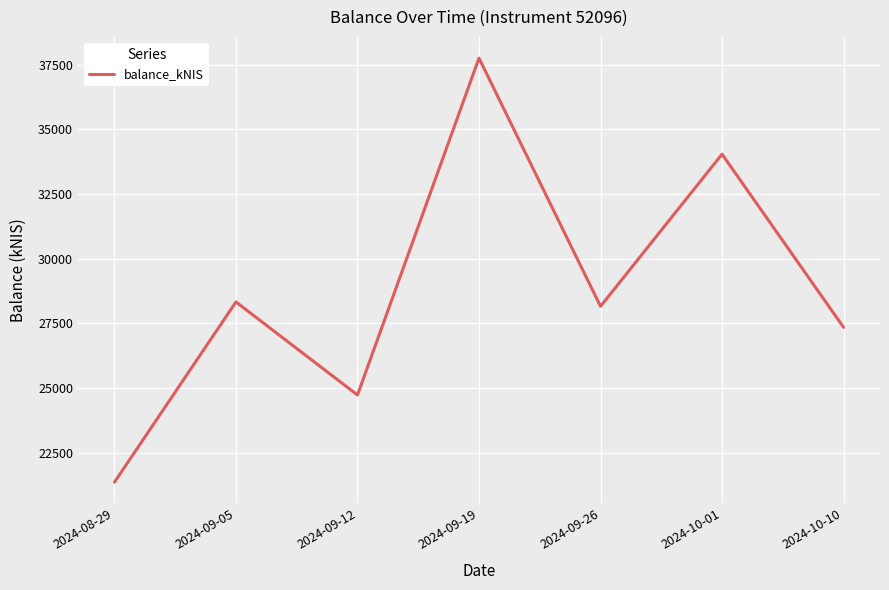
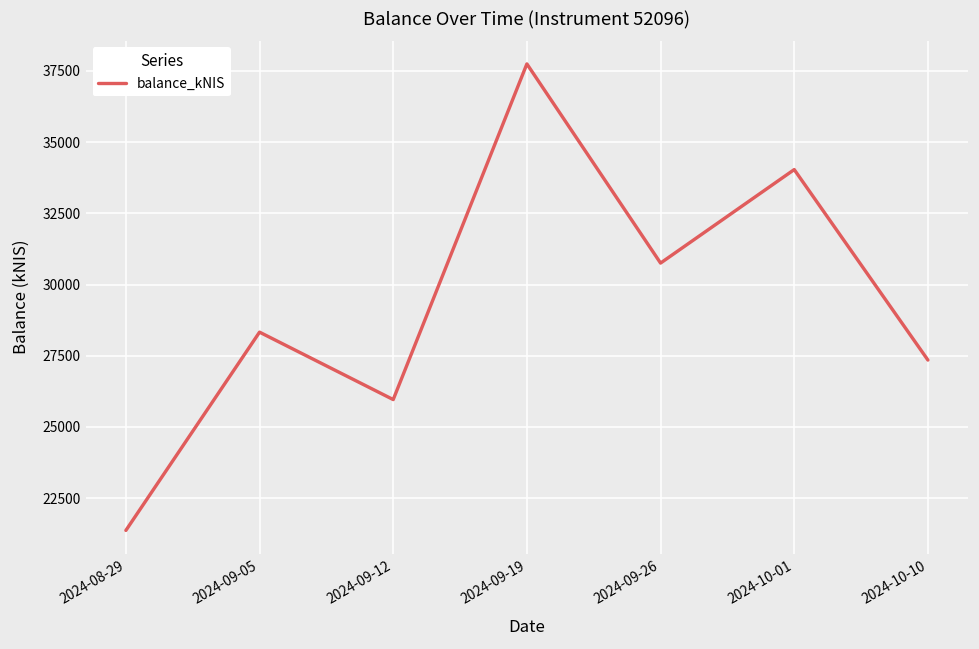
  {
    "2024-08-29": 21400,
    "2024-09-05": 28300,
-   "2024-09-12": 24700,
+   "2024-09-12": 26000,
    "2024-09-19": 37700,
-   "2024-09-26": 28200,
+   "2024-09-26": 30800,
    "2024-10-01": 34000,
    "2024-10-10": 27300
  }
